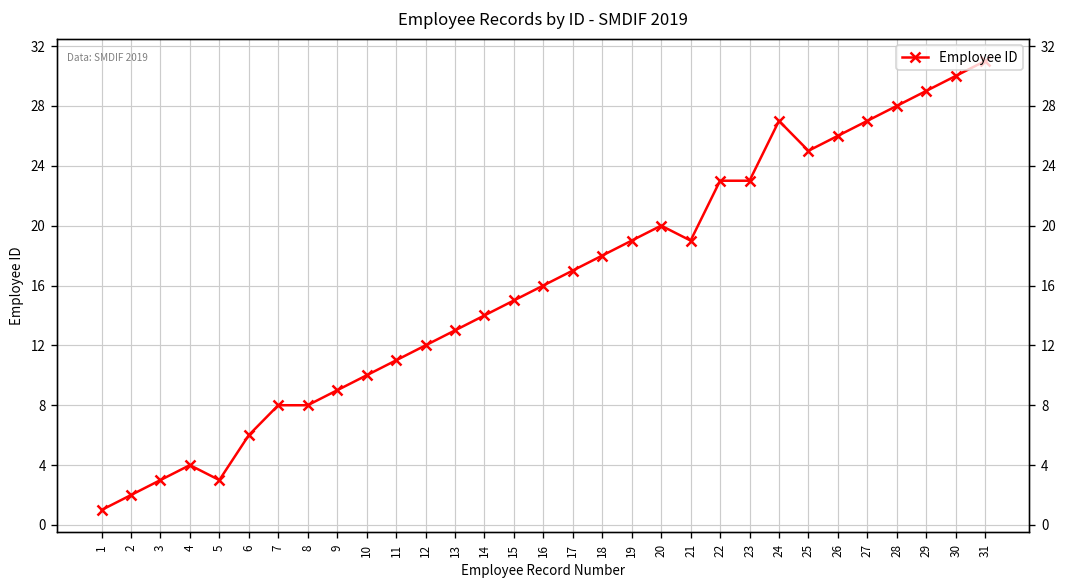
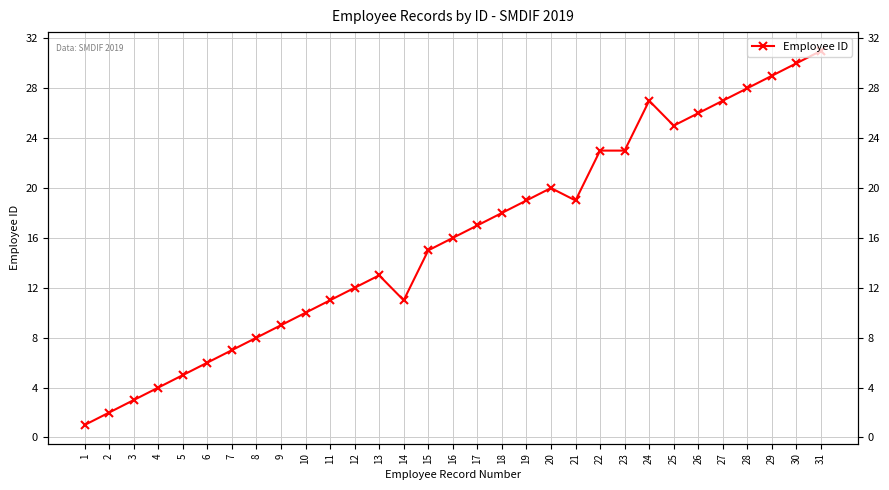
  {
    "1": 1,
    "2": 2,
    "3": 3,
    "4": 4,
-   "5": 3,
+   "5": 5,
    "6": 6,
-   "7": 8,
+   "7": 7,
    "8": 8,
    "9": 9,
    "10": 10,
    "11": 11,
    "12": 12,
    "13": 13,
-   "14": 14,
+   "14": 11,
    "15": 15,
    "16": 16,
    "17": 17,
    "18": 18,
    "19": 19,
    "20": 20,
    "21": 19,
    "22": 23,
    "23": 23,
    "24": 27,
    "25": 25,
    "26": 26,
    "27": 27,
    "28": 28,
    "29": 29,
    "30": 30
  }
